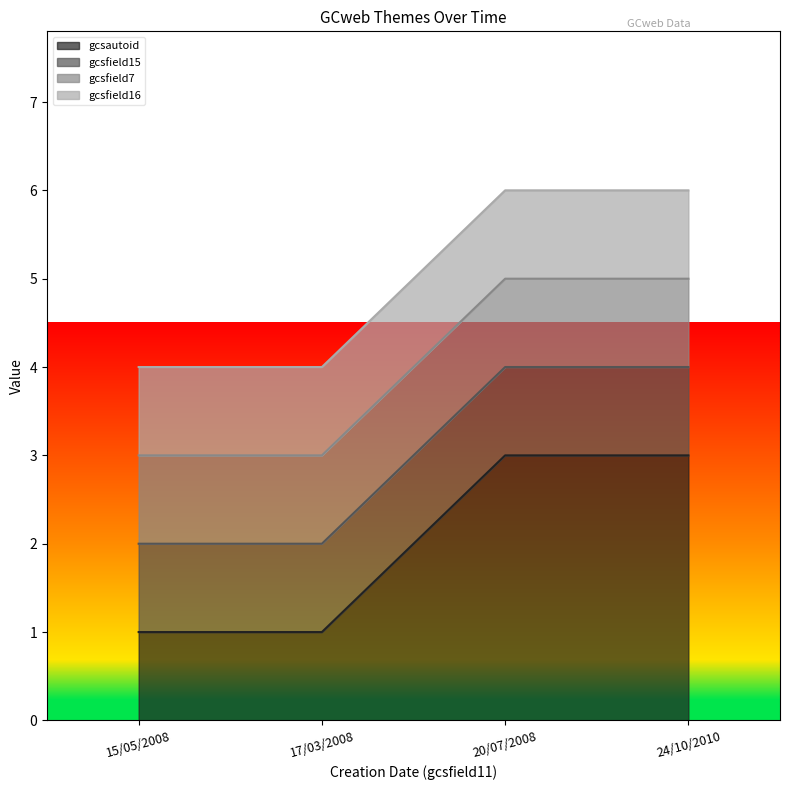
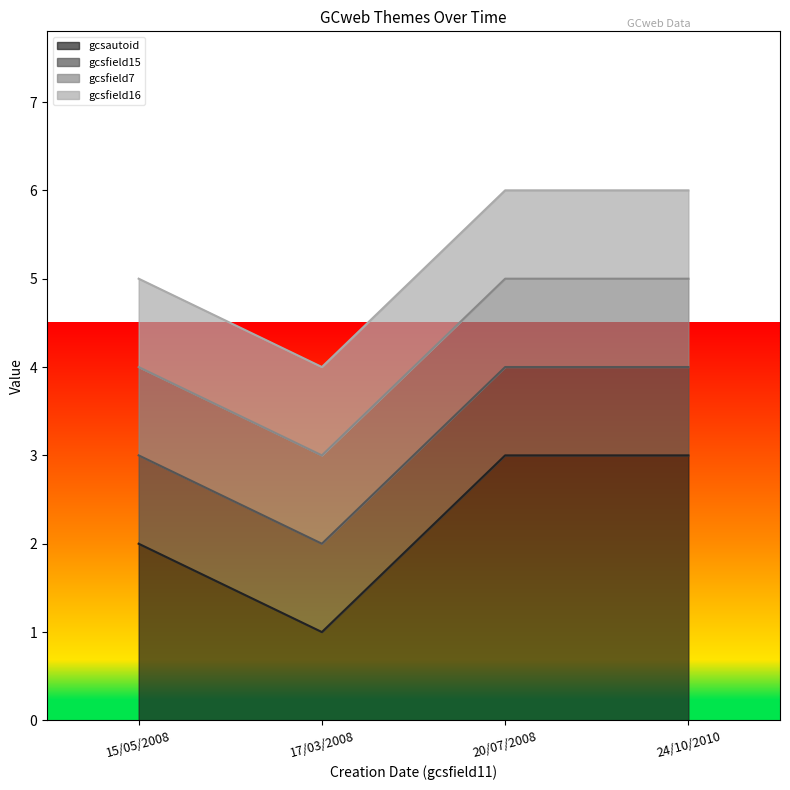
  {
    "gcsautoid": {
-     "15/05/2008": 1,
+     "15/05/2008": 2,
      "17/03/2008": 1,
      "20/07/2008": 3,
      "24/10/2010": 3
    },
    "gcsfield15": {
      "15/05/2008": 1,
      "17/03/2008": 1,
      "20/07/2008": 1,
      "24/10/2010": 1
    }
  }
